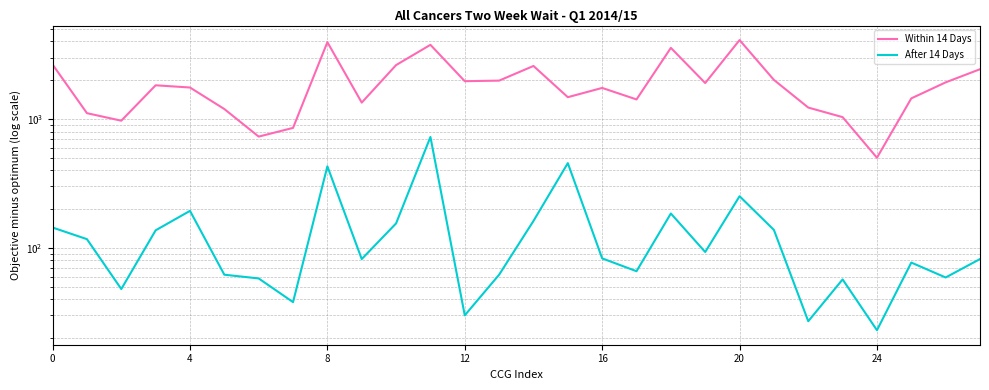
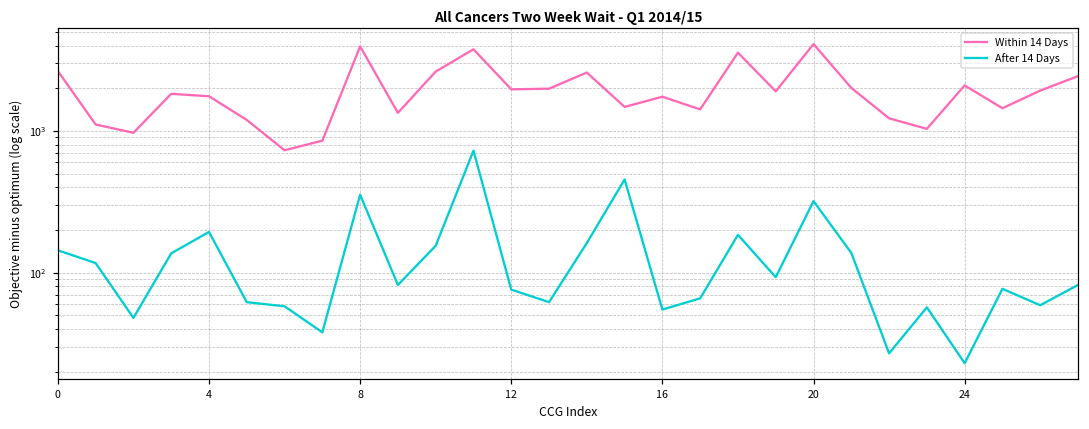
  {
    "Within 14 Days": {
      "0": 2600,
      "4": 1800,
      "8": 3900,
      "12": 2000,
      "16": 1700,
      "20": 4100,
-     "24": 500
+     "24": 2100
    },
    "After 14 Days": {
      "0": 140,
      "4": 190,
-     "8": 430,
-     "12": 30,
-     "16": 80,
-     "20": 250,
+     "8": 360,
+     "12": 80,
+     "16": 55,
+     "20": 320,
      "24": 23
    }
  }
